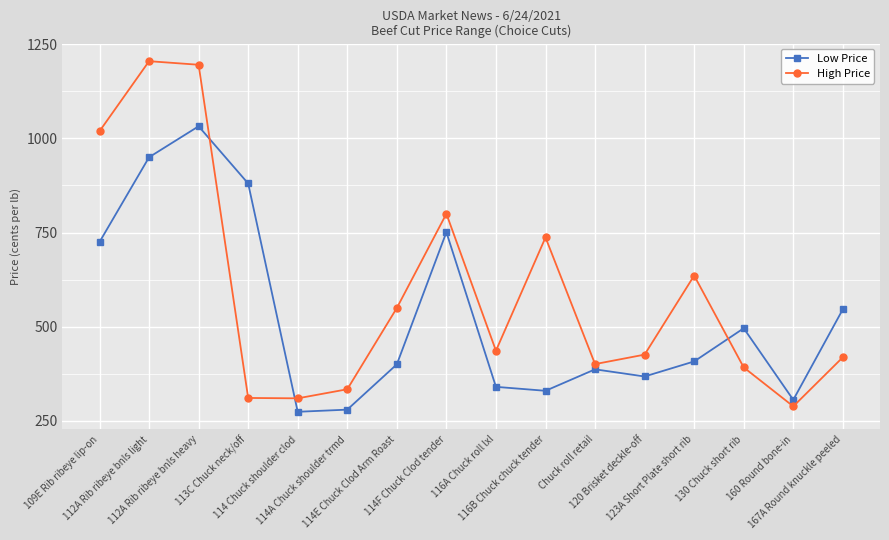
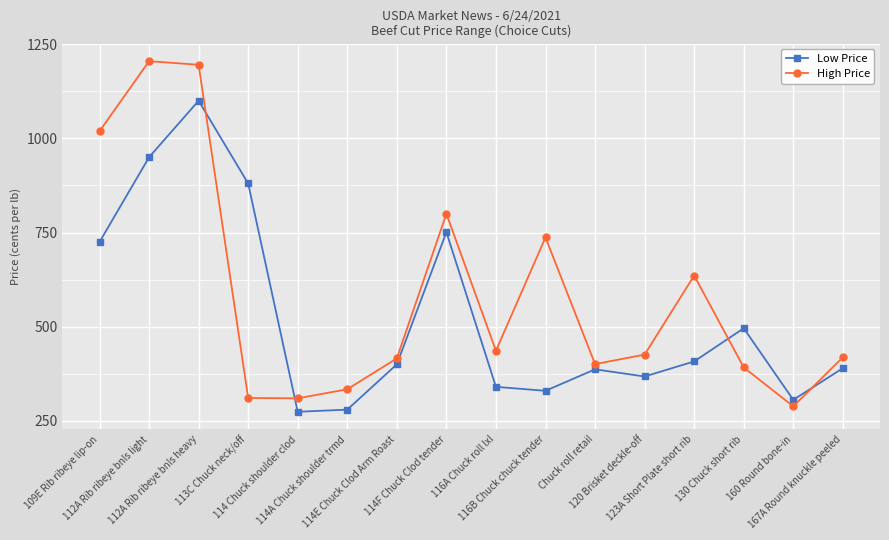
  {
    "Low Price": {
      "109E Rib ribeye lip-on": 720,
      "112A Rib ribeye bnls light": 950,
-     "112A Rib ribeye bnls heavy": 1030,
+     "112A Rib ribeye bnls heavy": 1100,
      "113C Chuck neck/off": 880,
      "114 Chuck shoulder clod": 270,
      "114A Chuck shoulder trmd": 280,
      "114E Chuck Clod Arm Roast": 400,
      "114F Chuck Clod tender": 750,
      "116A Chuck roll lxl": 340,
      "116B Chuck chuck tender": 330,
      "Chuck roll retail": 390,
      "120 Brisket deckle-off": 370,
      "123A Short Plate short rib": 410,
      "130 Chuck short rib": 500,
      "160 Round bone-in": 310,
-     "167A Round knuckle peeled": 550
+     "167A Round knuckle peeled": 390
    },
    "High Price": {
      "109E Rib ribeye lip-on": 1020,
      "112A Rib ribeye bnls light": 1210,
      "112A Rib ribeye bnls heavy": 1200,
      "113C Chuck neck/off": 310,
      "114 Chuck shoulder clod": 310,
      "114A Chuck shoulder trmd": 330,
-     "114E Chuck Clod Arm Roast": 550,
+     "114E Chuck Clod Arm Roast": 420,
      "114F Chuck Clod tender": 800,
      "116A Chuck roll lxl": 440,
      "116B Chuck chuck tender": 740,
      "Chuck roll retail": 400,
      "120 Brisket deckle-off": 430,
      "123A Short Plate short rib": 640,
      "130 Chuck short rib": 390,
      "160 Round bone-in": 290,
      "167A Round knuckle peeled": 420
    }
  }
